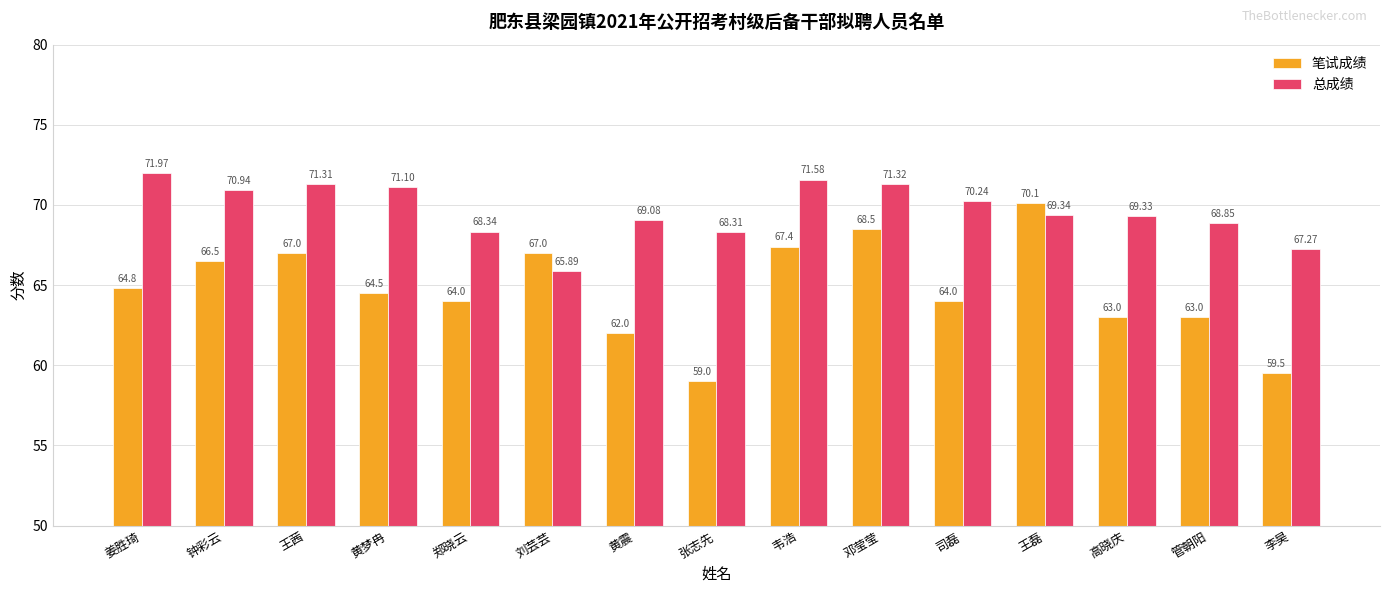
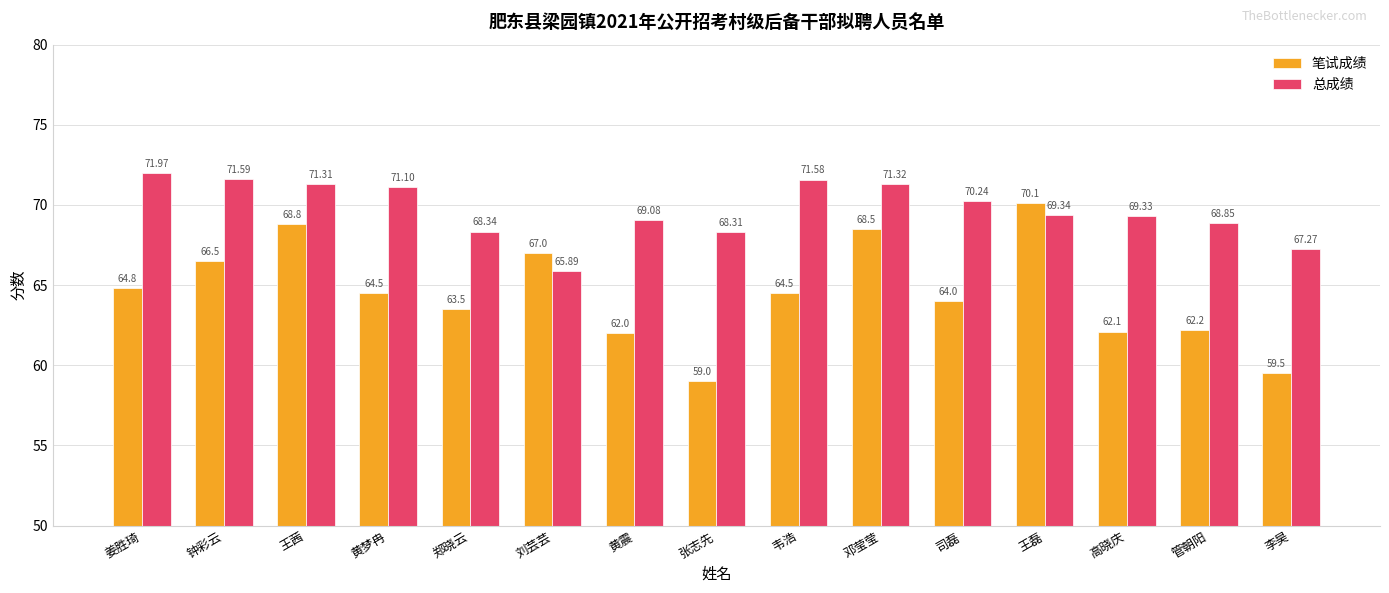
  {
    "笔试成绩": {
      "姜胜琦": 64.8,
      "钟彩云": 66.5,
-     "王茜": 67.0,
+     "王茜": 68.8,
      "黄梦冉": 64.5,
-     "郑晓云": 64.0,
+     "郑晓云": 63.5,
      "刘芸芸": 67.0,
      "黄震": 62.0,
      "张志先": 59.0,
-     "韦浩": 67.4,
+     "韦浩": 64.5,
      "邓莹莹": 68.5,
      "司磊": 64.0,
      "王磊": 70.1,
-     "高晓庆": 63.0,
-     "管朝阳": 63.0,
+     "高晓庆": 62.1,
+     "管朝阳": 62.2,
      "李昊": 59.5
    },
    "总成绩": {
      "姜胜琦": 71.97,
-     "钟彩云": 70.94,
+     "钟彩云": 71.59,
      "王茜": 71.31,
      "黄梦冉": 71.10,
      "郑晓云": 68.34,
      "刘芸芸": 65.89,
      "黄震": 69.08,
      "张志先": 68.31,
      "韦浩": 71.58,
      "邓莹莹": 71.32,
      "司磊": 70.24,
      "王磊": 69.34,
      "高晓庆": 69.33,
      "管朝阳": 68.85,
      "李昊": 67.27
    }
  }
